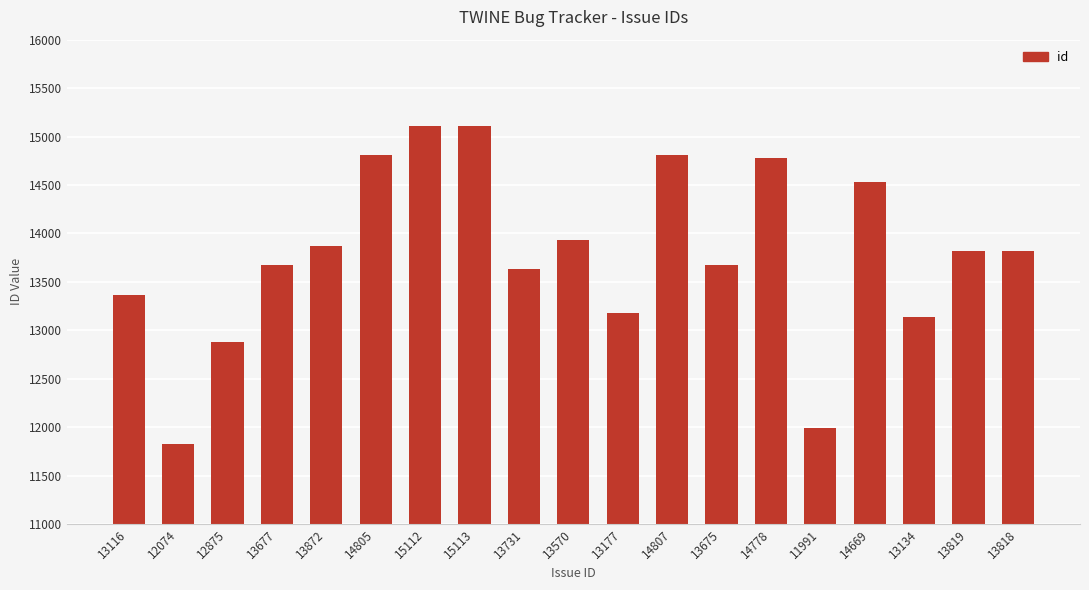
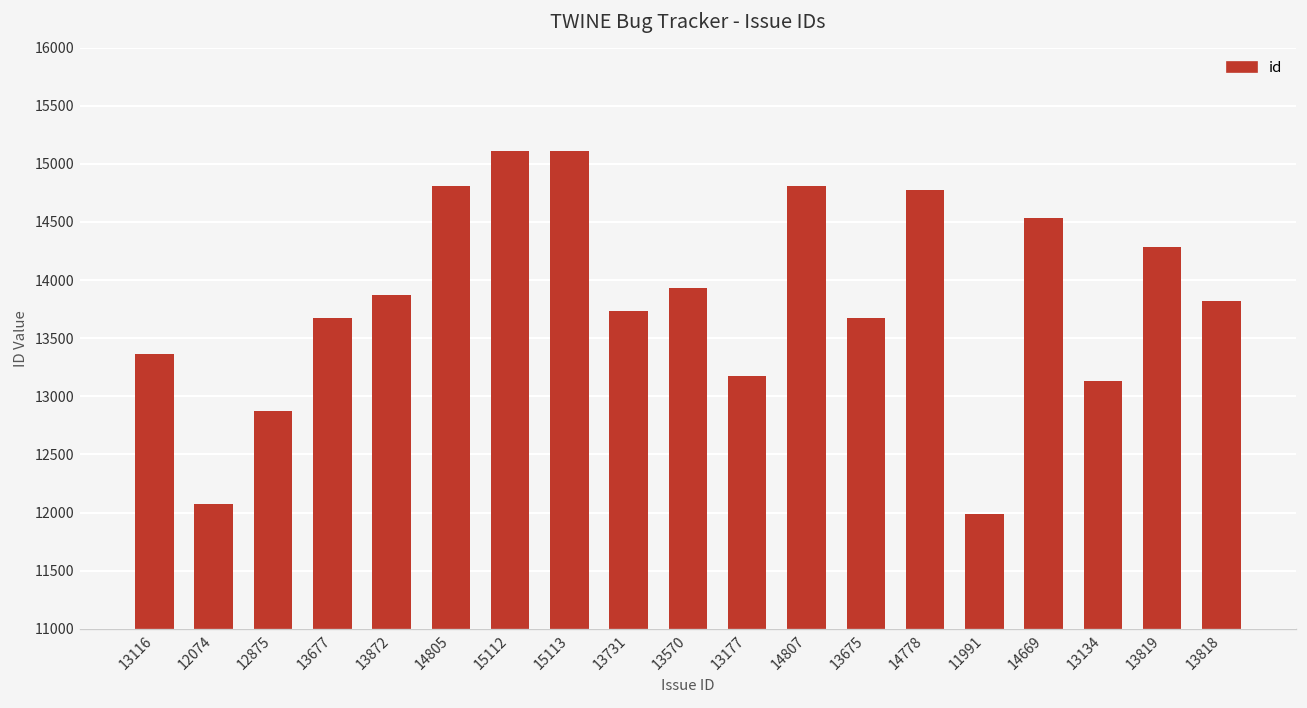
  {
    "13116": 13400,
-   "12074": 11800,
+   "12074": 12100,
    "12875": 12900,
    "13677": 13700,
    "13872": 13900,
    "14805": 14800,
    "15112": 15100,
    "15113": 15100,
-   "13731": 13600,
+   "13731": 13700,
    "13570": 13900,
    "13177": 13200,
    "14807": 14800,
    "13675": 13700,
    "14778": 14800,
    "11991": 12000,
    "14669": 14500,
    "13134": 13100,
-   "13819": 13800,
+   "13819": 14300,
    "13818": 13800
  }
